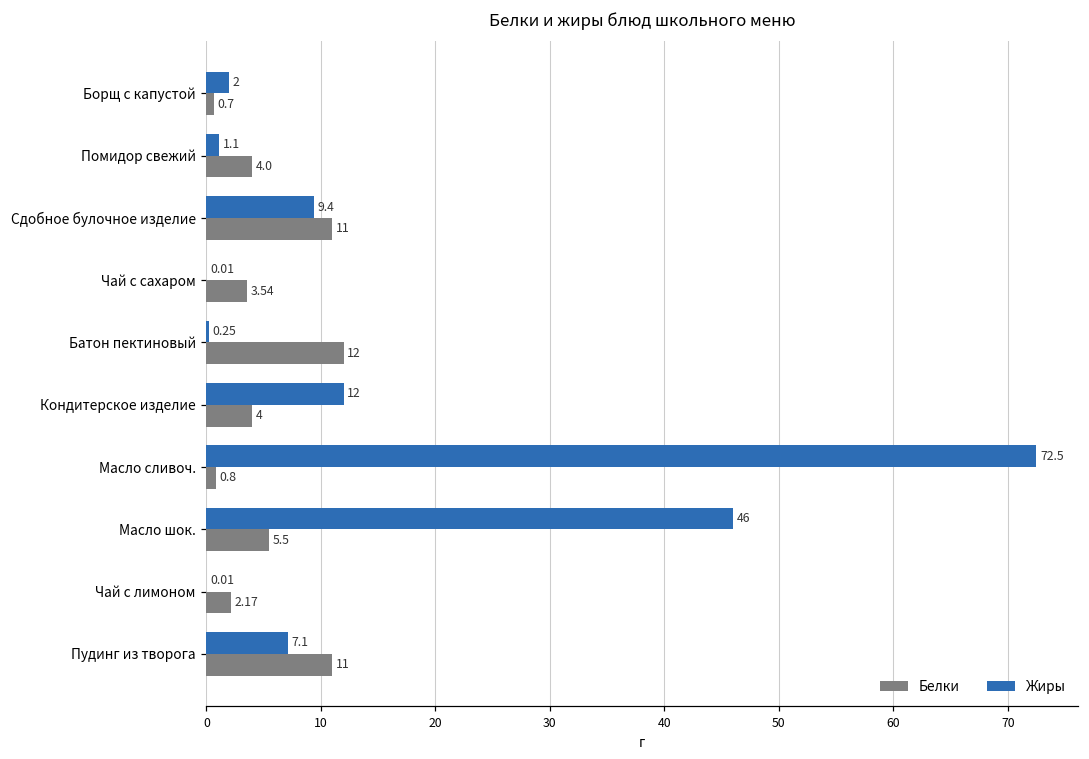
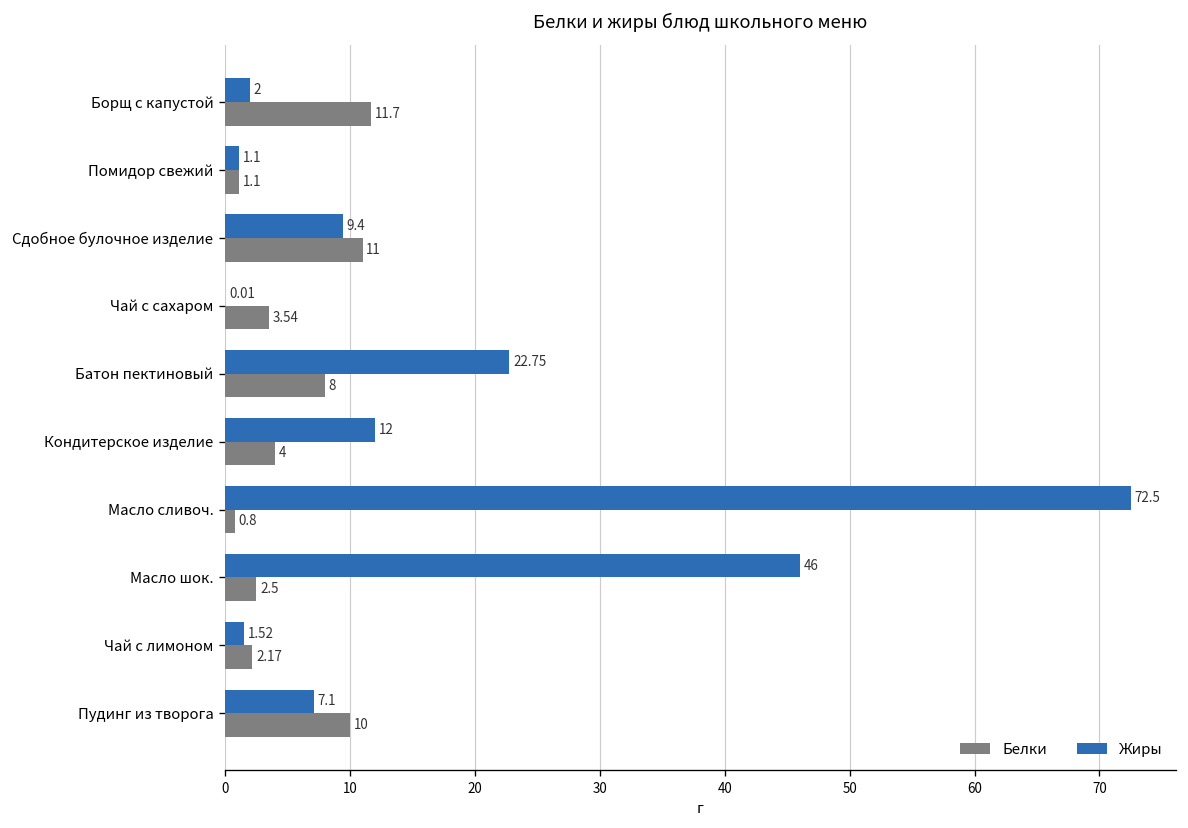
  {
    "Белки": {
-     "Борщ с капустой": 0.7,
-     "Помидор свежий": 4.0,
+     "Борщ с капустой": 11.7,
+     "Помидор свежий": 1.1,
      "Сдобное булочное изделие": 11,
      "Чай с сахаром": 3.54,
-     "Батон пектиновый": 12,
+     "Батон пектиновый": 8,
      "Кондитерское изделие": 4,
      "Масло сливоч.": 0.8,
-     "Масло шок.": 5.5,
+     "Масло шок.": 2.5,
      "Чай с лимоном": 2.17,
-     "Пудинг из творога": 11
+     "Пудинг из творога": 10
    },
    "Жиры": {
      "Борщ с капустой": 2,
      "Помидор свежий": 1.1,
      "Сдобное булочное изделие": 9.4,
      "Чай с сахаром": 0.01,
-     "Батон пектиновый": 0.25,
+     "Батон пектиновый": 22.75,
      "Кондитерское изделие": 12,
      "Масло сливоч.": 72.5,
      "Масло шок.": 46,
-     "Чай с лимоном": 0.01,
+     "Чай с лимоном": 1.52,
      "Пудинг из творога": 7.1
    }
  }
